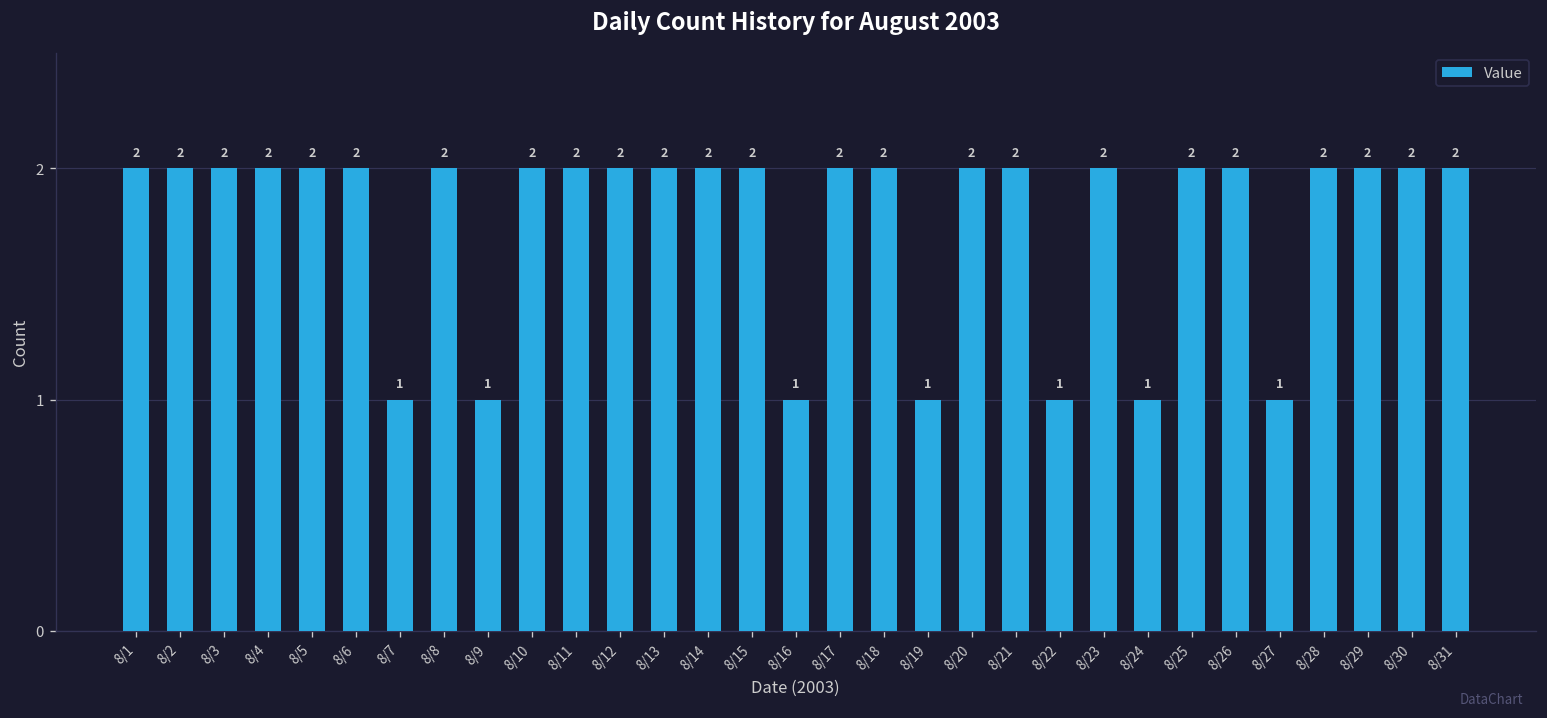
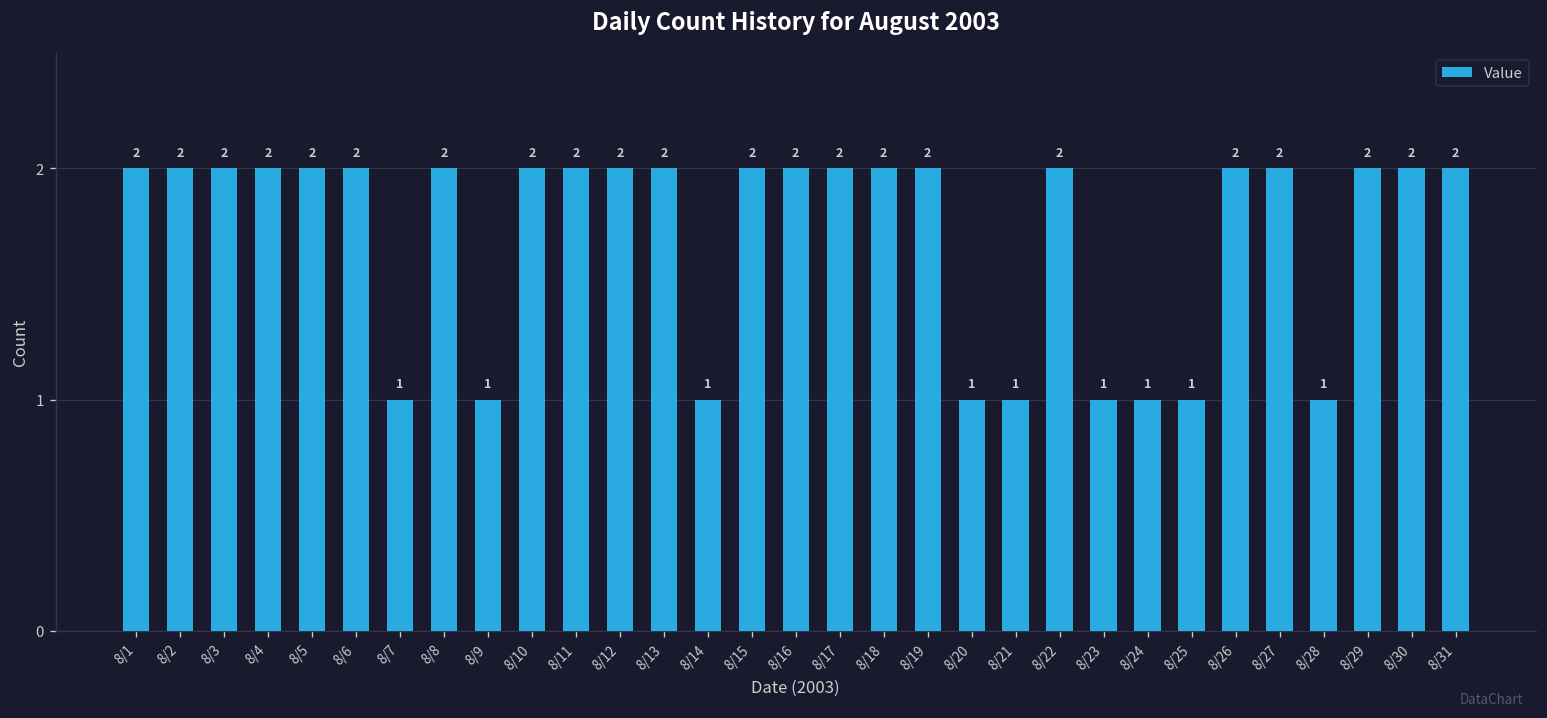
  {
    "8/1": 2,
    "8/2": 2,
    "8/3": 2,
    "8/4": 2,
    "8/5": 2,
    "8/6": 2,
    "8/7": 1,
    "8/8": 2,
    "8/9": 1,
    "8/10": 2,
    "8/11": 2,
    "8/12": 2,
    "8/13": 2,
-   "8/14": 2,
+   "8/14": 1,
    "8/15": 2,
-   "8/16": 1,
+   "8/16": 2,
    "8/17": 2,
    "8/18": 2,
-   "8/19": 1,
-   "8/20": 2,
-   "8/21": 2,
-   "8/22": 1,
-   "8/23": 2,
+   "8/19": 2,
+   "8/20": 1,
+   "8/21": 1,
+   "8/22": 2,
+   "8/23": 1,
    "8/24": 1,
-   "8/25": 2,
+   "8/25": 1,
    "8/26": 2,
-   "8/27": 1,
-   "8/28": 2,
+   "8/27": 2,
+   "8/28": 1,
    "8/29": 2,
    "8/30": 2,
    "8/31": 2
  }
